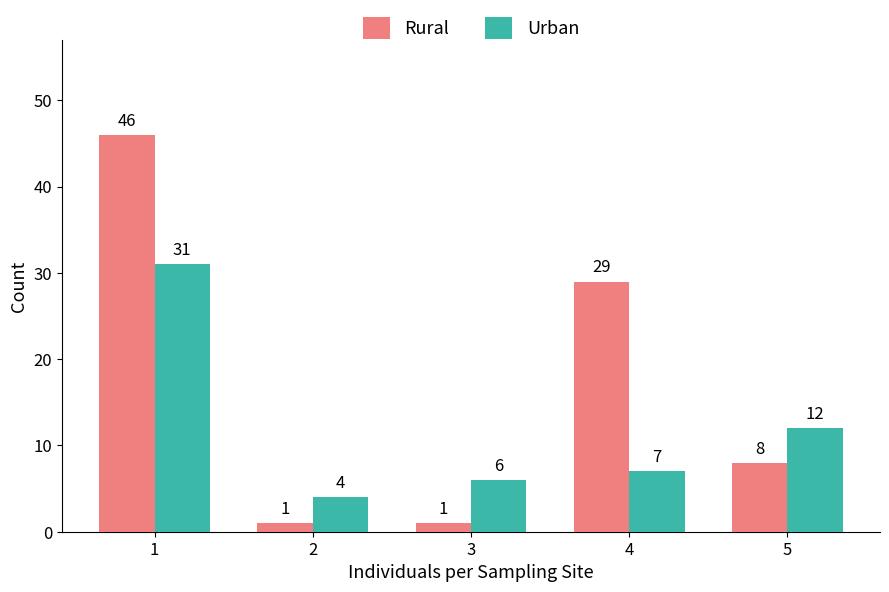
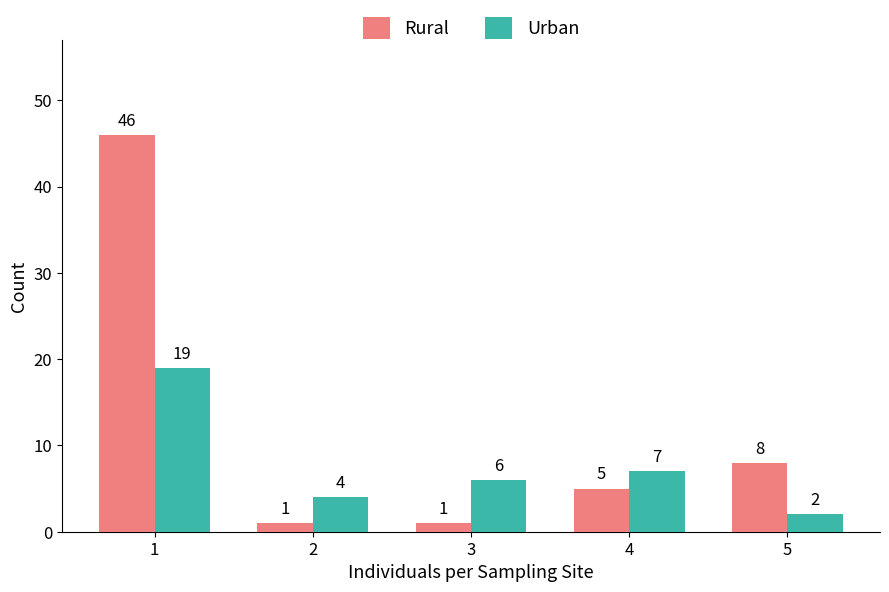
  {
    "Rural": {
      "1": 46,
      "2": 1,
      "3": 1,
-     "4": 29,
+     "4": 5,
      "5": 8
    },
    "Urban": {
-     "1": 31,
+     "1": 19,
      "2": 4,
      "3": 6,
      "4": 7,
-     "5": 12
+     "5": 2
    }
  }
